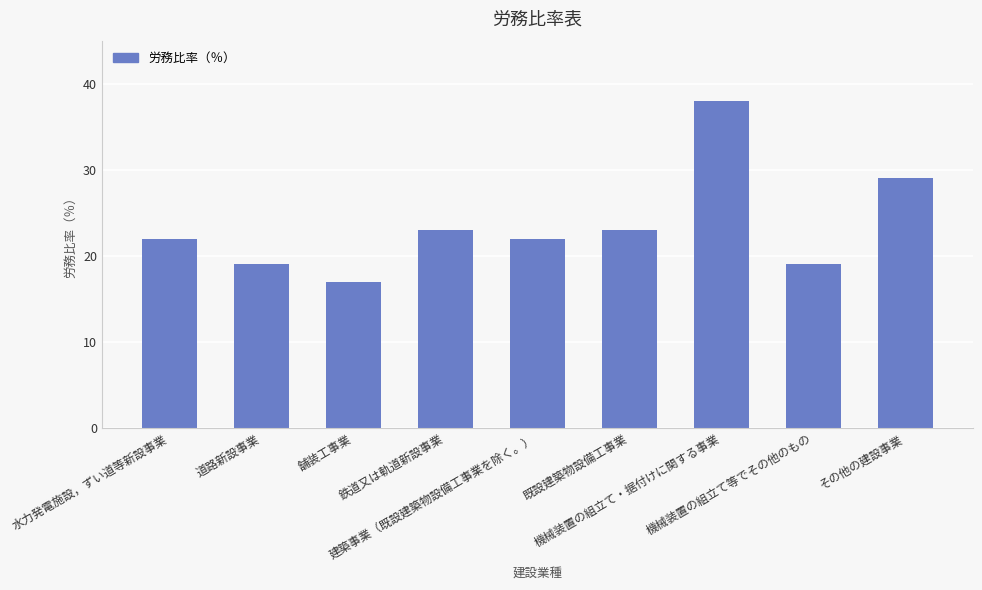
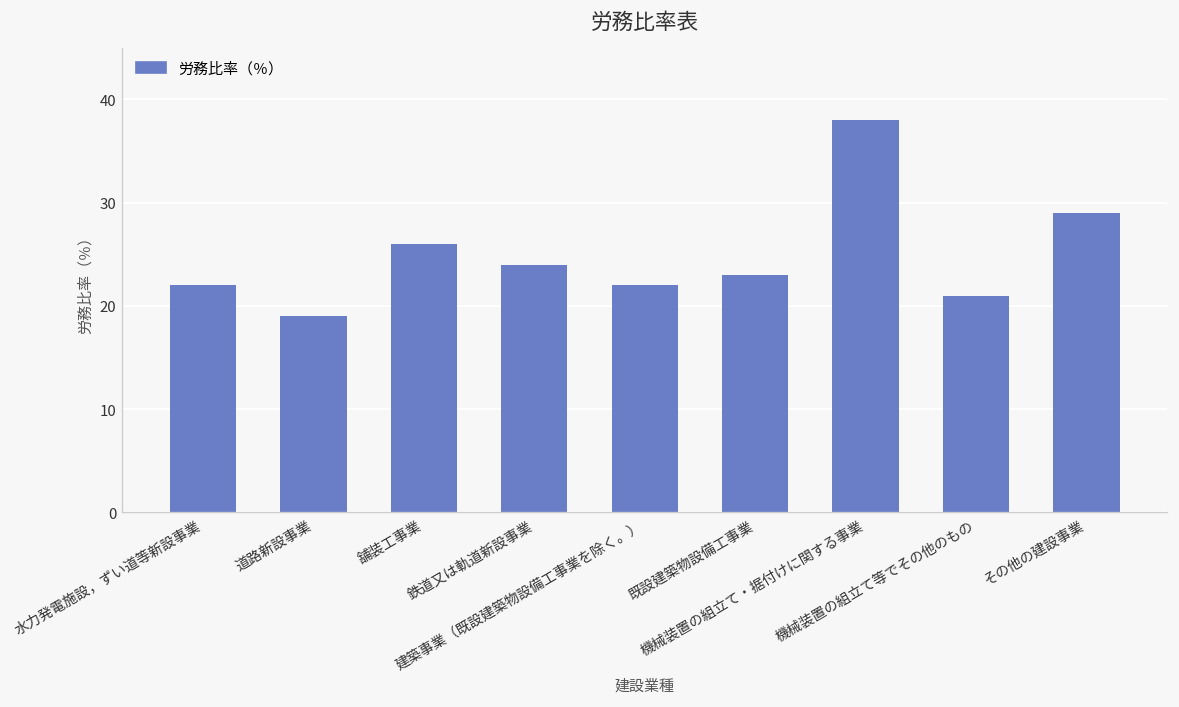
  {
    "水力発電施設，ずい道等新設事業": 22,
    "道路新設事業": 19,
-   "舗装工事業": 17,
-   "鉄道又は軌道新設事業": 23,
+   "舗装工事業": 26,
+   "鉄道又は軌道新設事業": 24,
    "建築事業（既設建築物設備工事業を除く。）": 22,
    "既設建築物設備工事業": 23,
    "機械装置の組立て・据付けに関する事業": 38,
-   "機械装置の組立て等でその他のもの": 19,
+   "機械装置の組立て等でその他のもの": 21,
    "その他の建設事業": 29
  }
